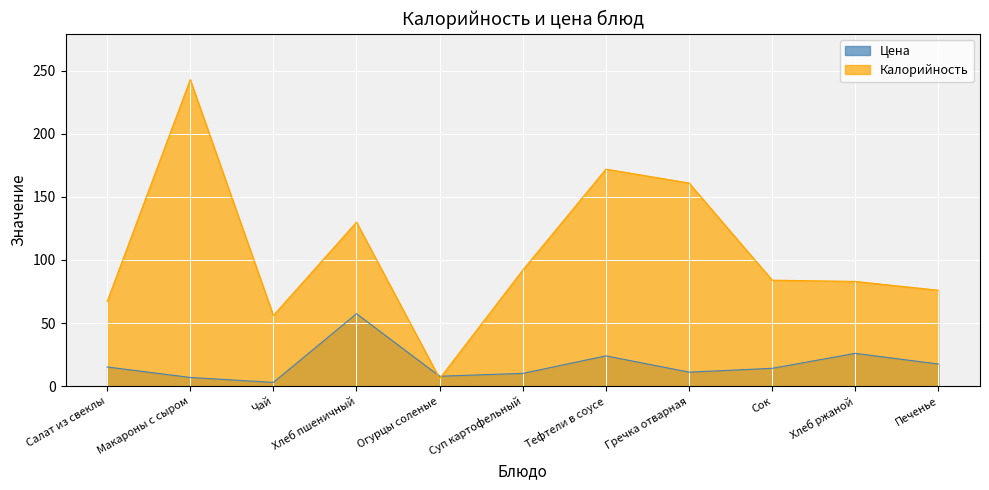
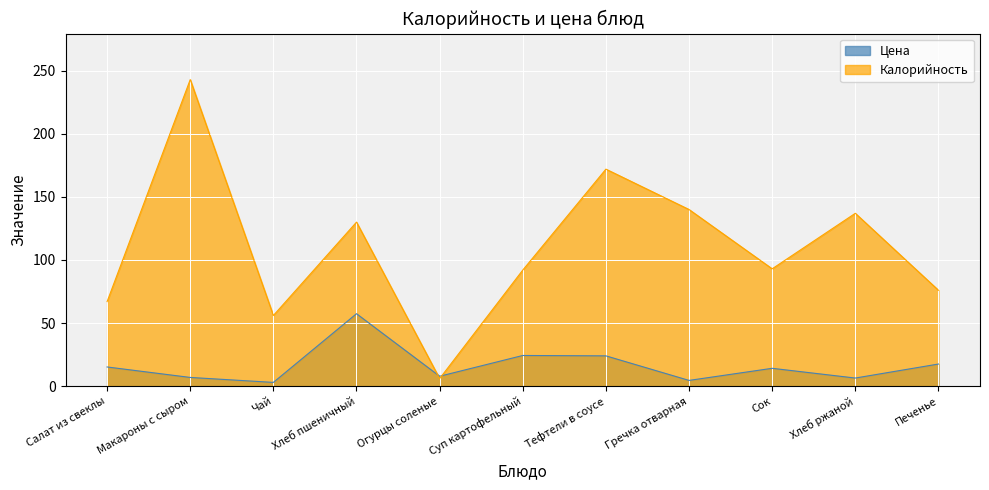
  {
    "Цена": {
      "Салат из свеклы": 15,
      "Макароны с сыром": 7,
      "Чай": 3,
      "Хлеб пшеничный": 57,
-     "Суп картофельный": 10,
+     "Суп картофельный": 24,
      "Тефтели в соусе": 24,
-     "Гречка отварная": 11,
+     "Гречка отварная": 5,
      "Сок": 14,
-     "Хлеб ржаной": 26,
+     "Хлеб ржаной": 6,
      "Печенье": 18
    },
    "Калорийность": {
      "Салат из свеклы": 67,
      "Макароны с сыром": 243,
      "Чай": 56,
      "Хлеб пшеничный": 130,
      "Суп картофельный": 92,
      "Тефтели в соусе": 172,
-     "Гречка отварная": 161,
-     "Сок": 84,
-     "Хлеб ржаной": 83,
+     "Гречка отварная": 140,
+     "Сок": 93,
+     "Хлеб ржаной": 137,
      "Печенье": 76
    }
  }
